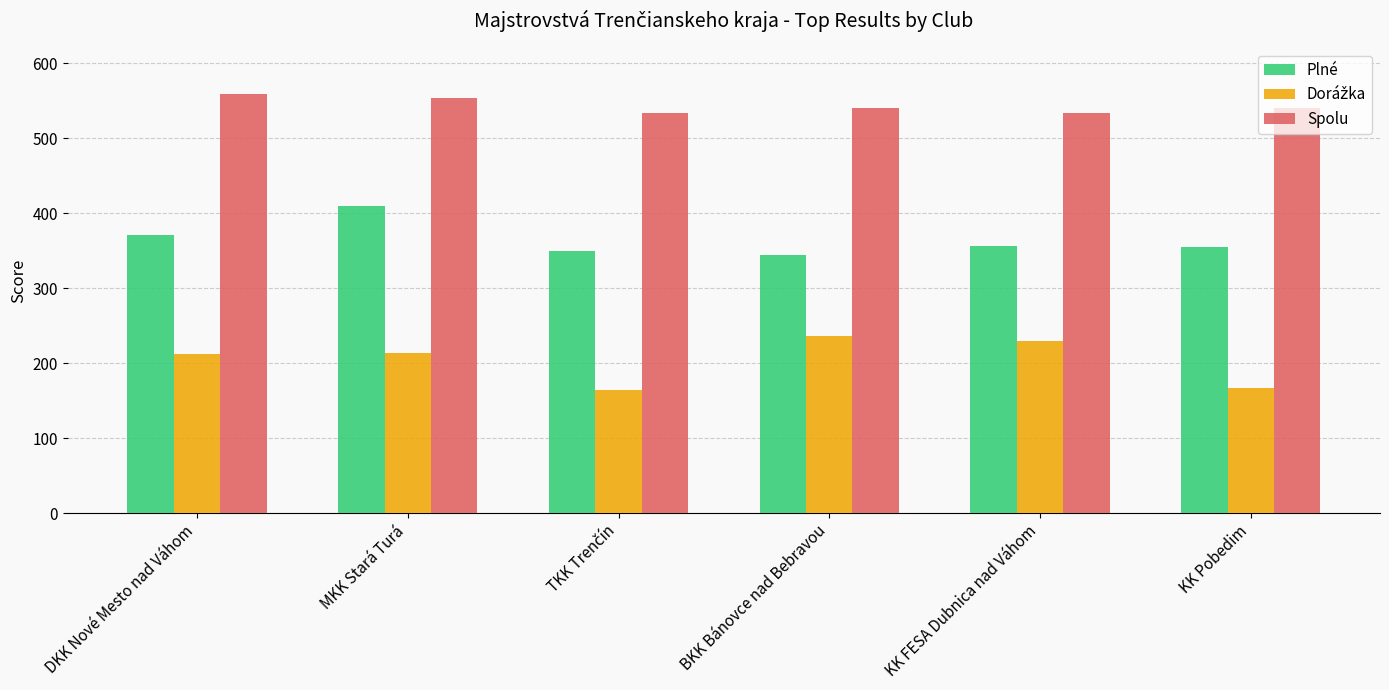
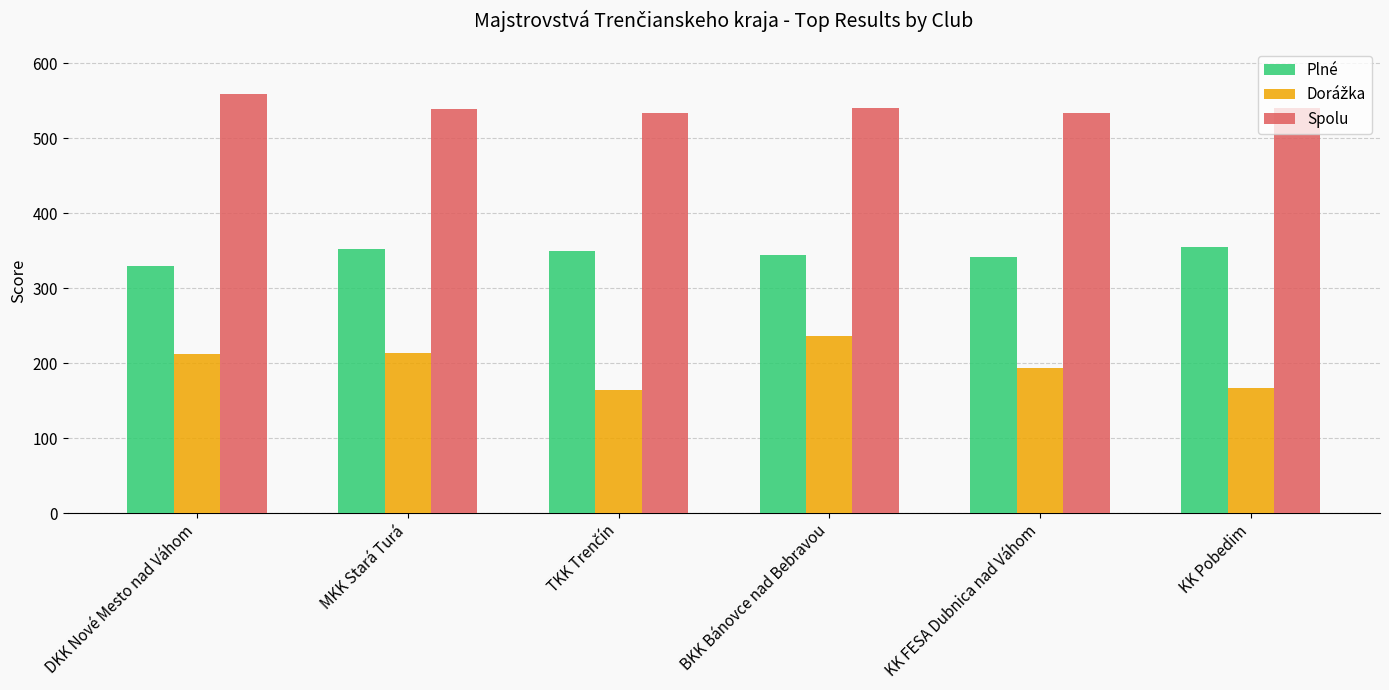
  {
    "Plné": {
-     "DKK Nové Mesto nad Váhom": 370,
-     "MKK Stará Turá": 410,
+     "DKK Nové Mesto nad Váhom": 330,
+     "MKK Stará Turá": 350,
      "TKK Trenčín": 350,
      "BKK Bánovce nad Bebravou": 340,
-     "KK FESA Dubnica nad Váhom": 360,
+     "KK FESA Dubnica nad Váhom": 340,
      "KK Pobedim": 360
    },
    "Dorážka": {
      "DKK Nové Mesto nad Váhom": 210,
      "MKK Stará Turá": 210,
      "TKK Trenčín": 160,
      "BKK Bánovce nad Bebravou": 240,
-     "KK FESA Dubnica nad Váhom": 230,
+     "KK FESA Dubnica nad Váhom": 190,
      "KK Pobedim": 170
    },
    "Spolu": {
      "DKK Nové Mesto nad Váhom": 560,
-     "MKK Stará Turá": 550,
+     "MKK Stará Turá": 540,
      "TKK Trenčín": 530,
      "BKK Bánovce nad Bebravou": 540,
      "KK FESA Dubnica nad Váhom": 530
    }
  }
